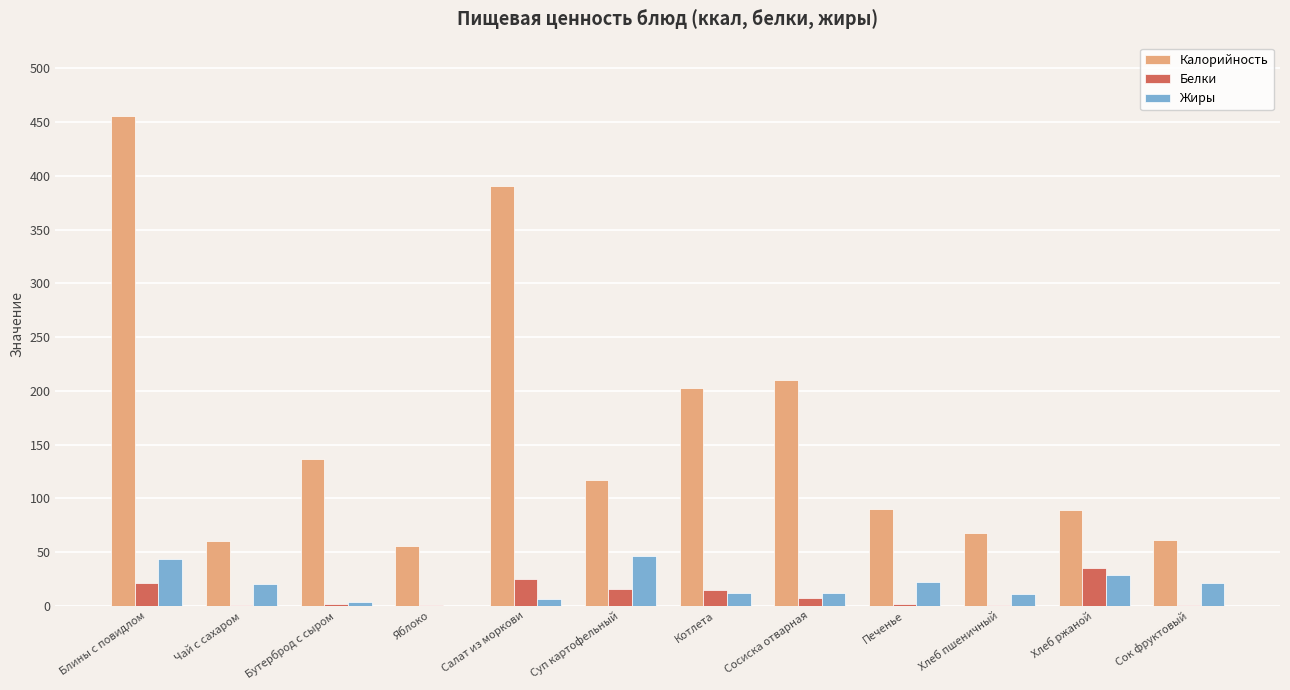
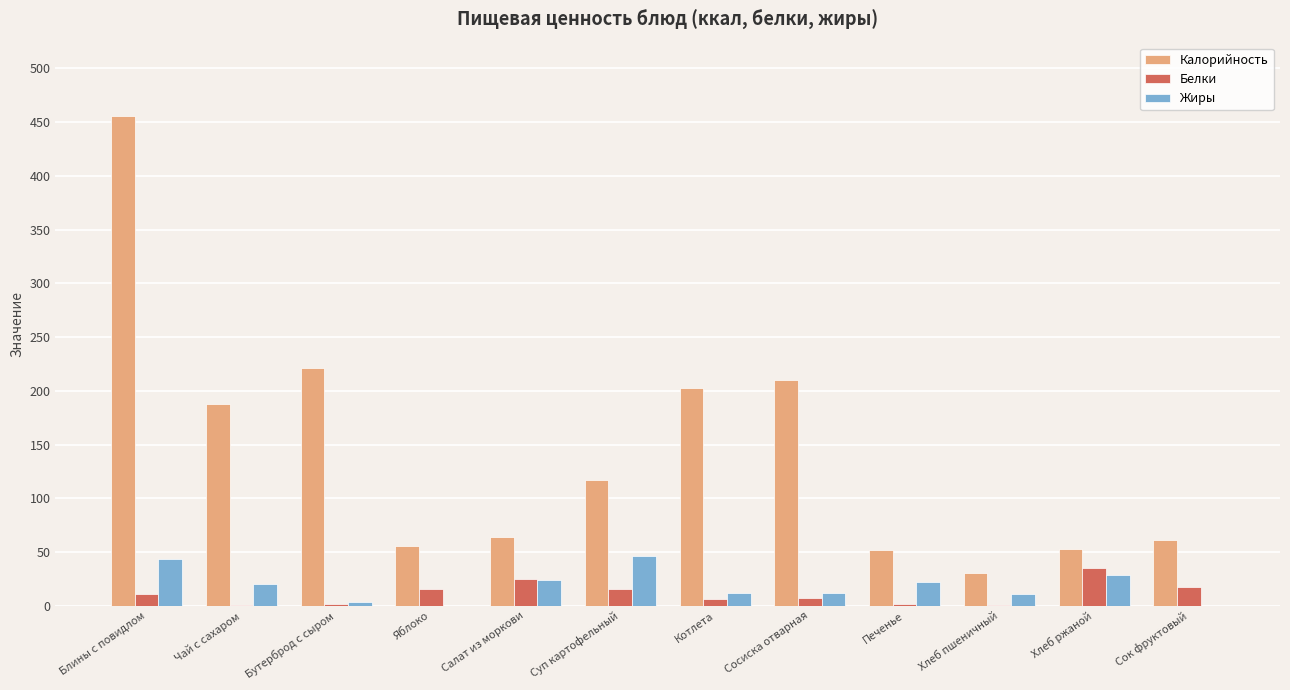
  {
    "Калорийность": {
      "Блины с повидлом": 456,
-     "Чай с сахаром": 60,
-     "Бутерброд с сыром": 137,
+     "Чай с сахаром": 188,
+     "Бутерброд с сыром": 222,
      "Яблоко": 55,
-     "Салат из моркови": 390,
+     "Салат из моркови": 64,
      "Суп картофельный": 117,
      "Котлета": 203,
      "Сосиска отварная": 210,
-     "Печенье": 90,
-     "Хлеб пшеничный": 68,
-     "Хлеб ржаной": 89,
+     "Печенье": 51,
+     "Хлеб пшеничный": 30,
+     "Хлеб ржаной": 53,
      "Сок фруктовый": 61
    },
    "Белки": {
-     "Блины с повидлом": 22,
-     "Яблоко": 1,
+     "Блины с повидлом": 11,
+     "Яблоко": 16,
      "Салат из моркови": 24,
      "Суп картофельный": 16,
-     "Котлета": 15,
+     "Котлета": 7,
      "Сосиска отварная": 7,
      "Хлеб ржаной": 35,
-     "Сок фруктовый": 1
+     "Сок фруктовый": 18
    },
    "Жиры": {
      "Блины с повидлом": 44,
      "Чай с сахаром": 20,
      "Бутерброд с сыром": 4,
      "Яблоко": 0,
-     "Салат из моркови": 6,
+     "Салат из моркови": 24,
      "Суп картофельный": 46,
      "Котлета": 12,
      "Сосиска отварная": 12,
      "Печенье": 22,
      "Хлеб пшеничный": 11,
      "Хлеб ржаной": 29,
-     "Сок фруктовый": 22
+     "Сок фруктовый": 0
    }
  }
